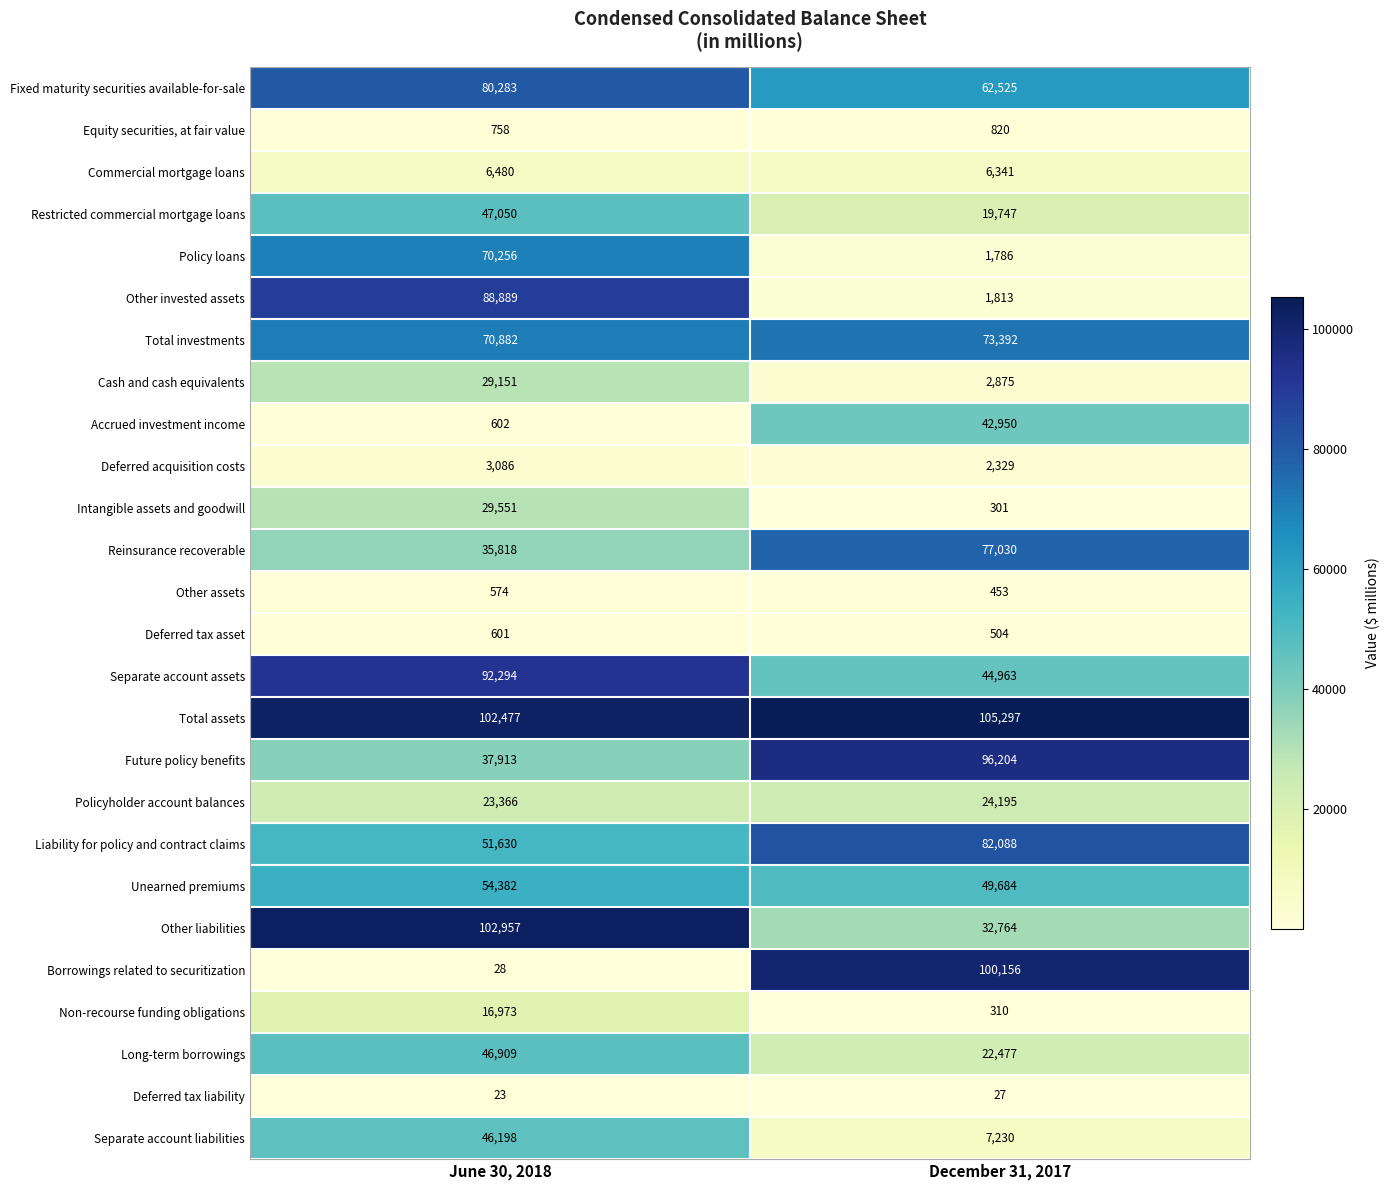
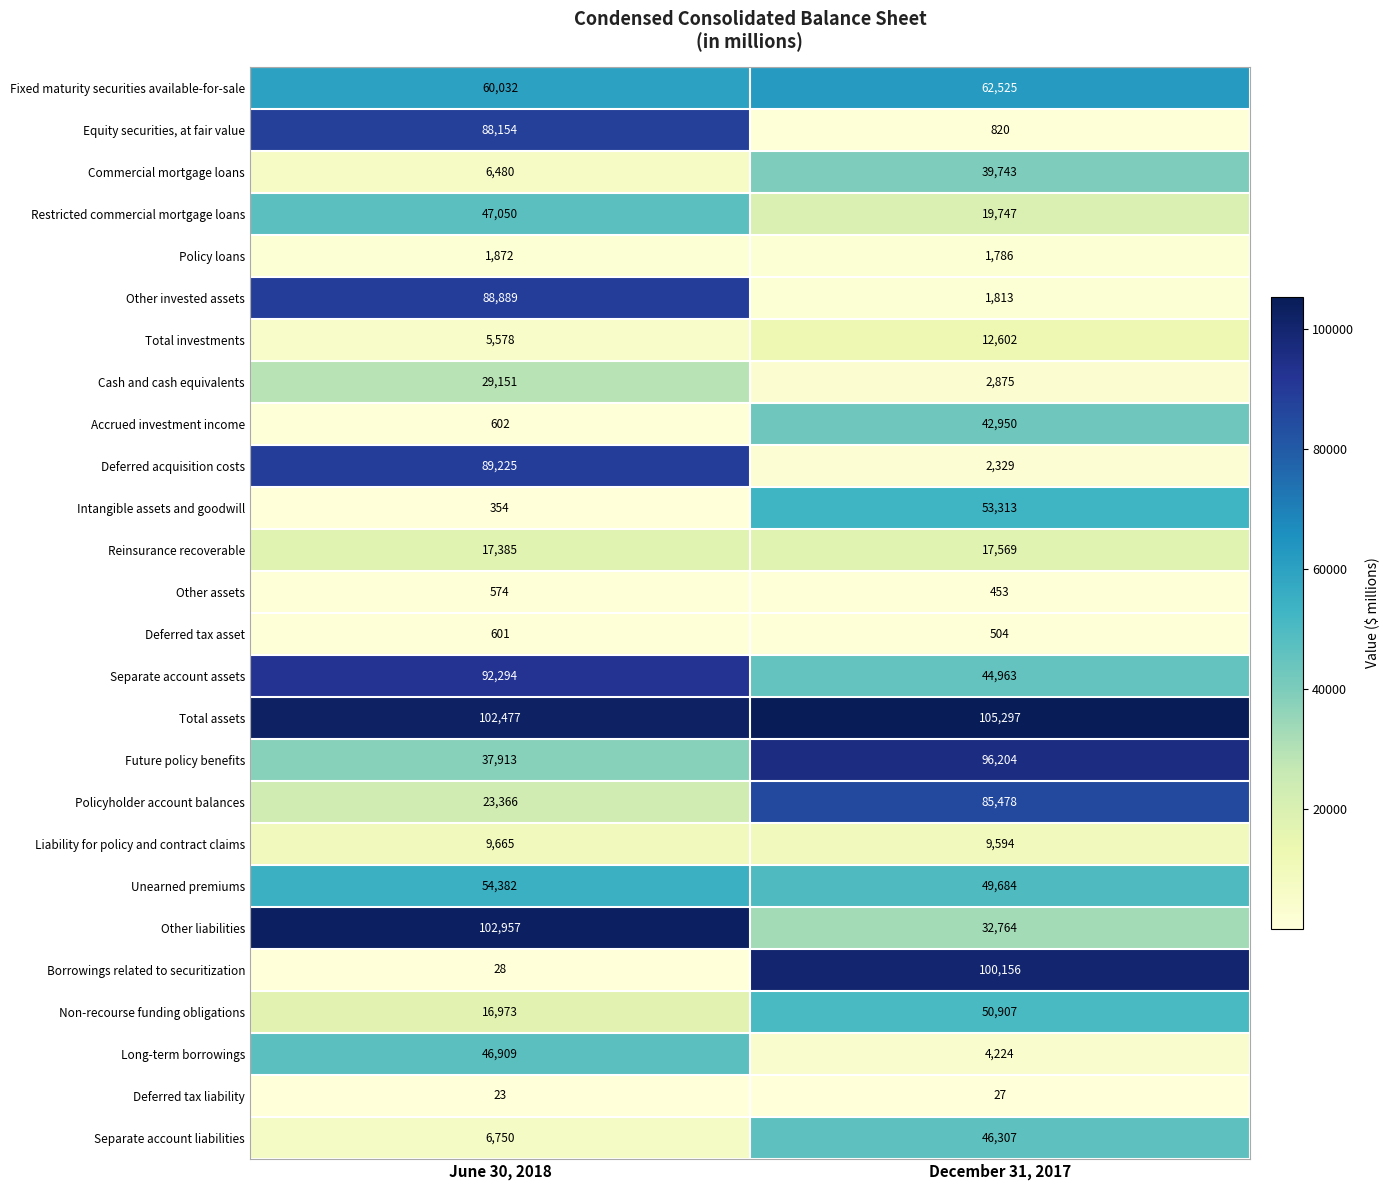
  {
    "Fixed maturity securities available-for-sale": {
-     "June 30, 2018": "80,283",
+     "June 30, 2018": "60,032",
      "December 31, 2017": "62,525"
    },
    "Equity securities, at fair value": {
-     "June 30, 2018": "758",
+     "June 30, 2018": "88,154",
      "December 31, 2017": "820"
    },
    "Commercial mortgage loans": {
      "June 30, 2018": "6,480",
-     "December 31, 2017": "6,341"
+     "December 31, 2017": "39,743"
    },
    "Restricted commercial mortgage loans": {
      "June 30, 2018": "47,050",
      "December 31, 2017": "19,747"
    },
    "Policy loans": {
-     "June 30, 2018": "70,256",
+     "June 30, 2018": "1,872",
      "December 31, 2017": "1,786"
    },
    "Other invested assets": {
      "June 30, 2018": "88,889",
      "December 31, 2017": "1,813"
    },
    "Total investments": {
-     "June 30, 2018": "70,882",
-     "December 31, 2017": "73,392"
+     "June 30, 2018": "5,578",
+     "December 31, 2017": "12,602"
    },
    "Cash and cash equivalents": {
      "June 30, 2018": "29,151",
      "December 31, 2017": "2,875"
    },
    "Accrued investment income": {
      "June 30, 2018": "602",
      "December 31, 2017": "42,950"
    },
    "Deferred acquisition costs": {
-     "June 30, 2018": "3,086",
+     "June 30, 2018": "89,225",
      "December 31, 2017": "2,329"
    },
    "Intangible assets and goodwill": {
-     "June 30, 2018": "29,551",
-     "December 31, 2017": "301"
+     "June 30, 2018": "354",
+     "December 31, 2017": "53,313"
    },
    "Reinsurance recoverable": {
-     "June 30, 2018": "35,818",
-     "December 31, 2017": "77,030"
+     "June 30, 2018": "17,385",
+     "December 31, 2017": "17,569"
    },
    "Other assets": {
      "June 30, 2018": "574",
      "December 31, 2017": "453"
    },
    "Deferred tax asset": {
      "June 30, 2018": "601",
      "December 31, 2017": "504"
    },
    "Separate account assets": {
      "June 30, 2018": "92,294",
      "December 31, 2017": "44,963"
    },
    "Total assets": {
      "June 30, 2018": "102,477",
      "December 31, 2017": "105,297"
    },
    "Future policy benefits": {
      "June 30, 2018": "37,913",
      "December 31, 2017": "96,204"
    },
    "Policyholder account balances": {
      "June 30, 2018": "23,366",
-     "December 31, 2017": "24,195"
+     "December 31, 2017": "85,478"
    },
    "Liability for policy and contract claims": {
-     "June 30, 2018": "51,630",
-     "December 31, 2017": "82,088"
+     "June 30, 2018": "9,665",
+     "December 31, 2017": "9,594"
    },
    "Unearned premiums": {
      "June 30, 2018": "54,382",
      "December 31, 2017": "49,684"
    },
    "Other liabilities": {
      "June 30, 2018": "102,957",
      "December 31, 2017": "32,764"
    },
    "Borrowings related to securitization": {
      "June 30, 2018": "28",
      "December 31, 2017": "100,156"
    },
    "Non-recourse funding obligations": {
      "June 30, 2018": "16,973",
-     "December 31, 2017": "310"
+     "December 31, 2017": "50,907"
    },
    "Long-term borrowings": {
      "June 30, 2018": "46,909",
-     "December 31, 2017": "22,477"
+     "December 31, 2017": "4,224"
    },
    "Deferred tax liability": {
      "June 30, 2018": "23",
      "December 31, 2017": "27"
    },
    "Separate account liabilities": {
-     "June 30, 2018": "46,198",
-     "December 31, 2017": "7,230"
+     "June 30, 2018": "6,750",
+     "December 31, 2017": "46,307"
    }
  }
